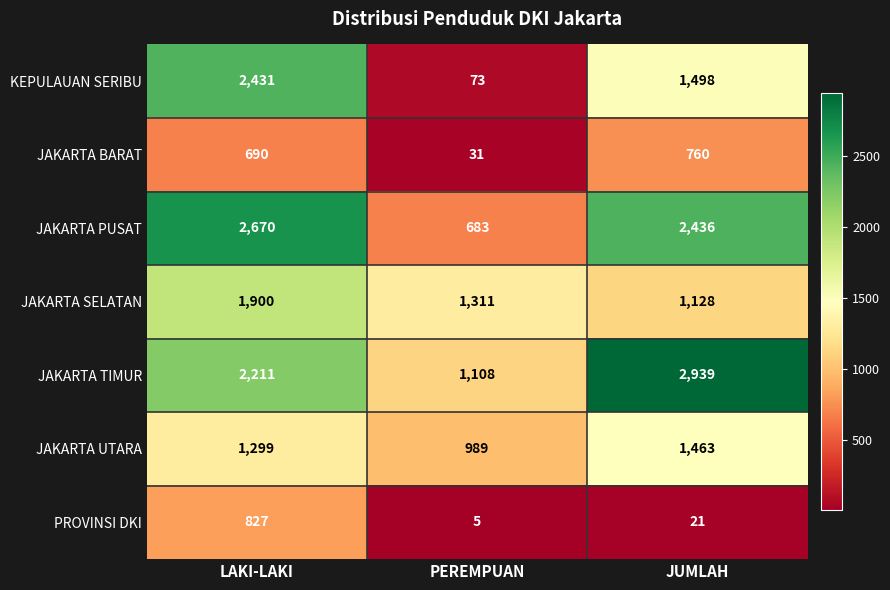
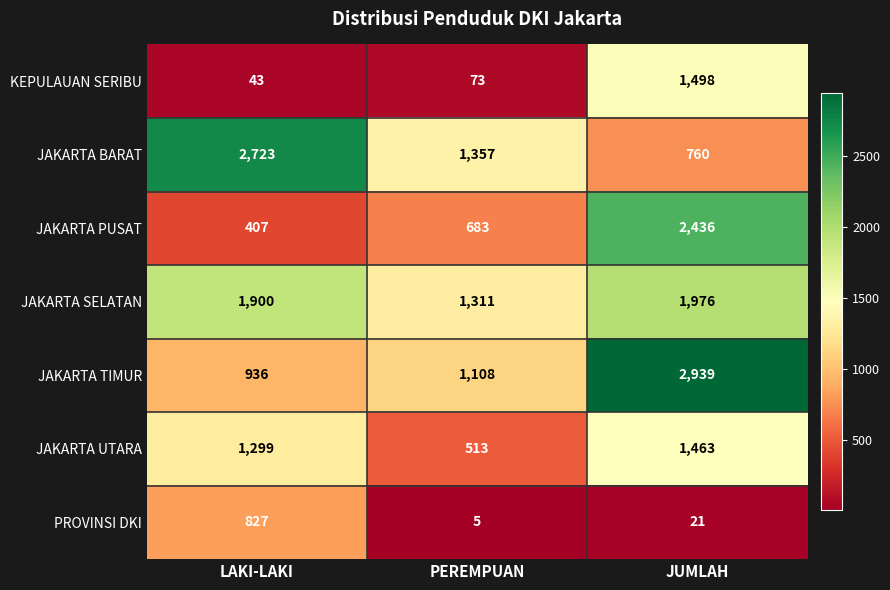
  {
    "KEPULAUAN SERIBU": {
-     "LAKI-LAKI": "2,431",
+     "LAKI-LAKI": "43",
      "PEREMPUAN": "73",
      "JUMLAH": "1,498"
    },
    "JAKARTA BARAT": {
-     "LAKI-LAKI": "690",
-     "PEREMPUAN": "31",
+     "LAKI-LAKI": "2,723",
+     "PEREMPUAN": "1,357",
      "JUMLAH": "760"
    },
    "JAKARTA PUSAT": {
-     "LAKI-LAKI": "2,670",
+     "LAKI-LAKI": "407",
      "PEREMPUAN": "683",
      "JUMLAH": "2,436"
    },
    "JAKARTA SELATAN": {
      "LAKI-LAKI": "1,900",
      "PEREMPUAN": "1,311",
-     "JUMLAH": "1,128"
+     "JUMLAH": "1,976"
    },
    "JAKARTA TIMUR": {
-     "LAKI-LAKI": "2,211",
+     "LAKI-LAKI": "936",
      "PEREMPUAN": "1,108",
      "JUMLAH": "2,939"
    },
    "JAKARTA UTARA": {
      "LAKI-LAKI": "1,299",
-     "PEREMPUAN": "989",
+     "PEREMPUAN": "513",
      "JUMLAH": "1,463"
    },
    "PROVINSI DKI": {
      "LAKI-LAKI": "827",
      "PEREMPUAN": "5",
      "JUMLAH": "21"
    }
  }
